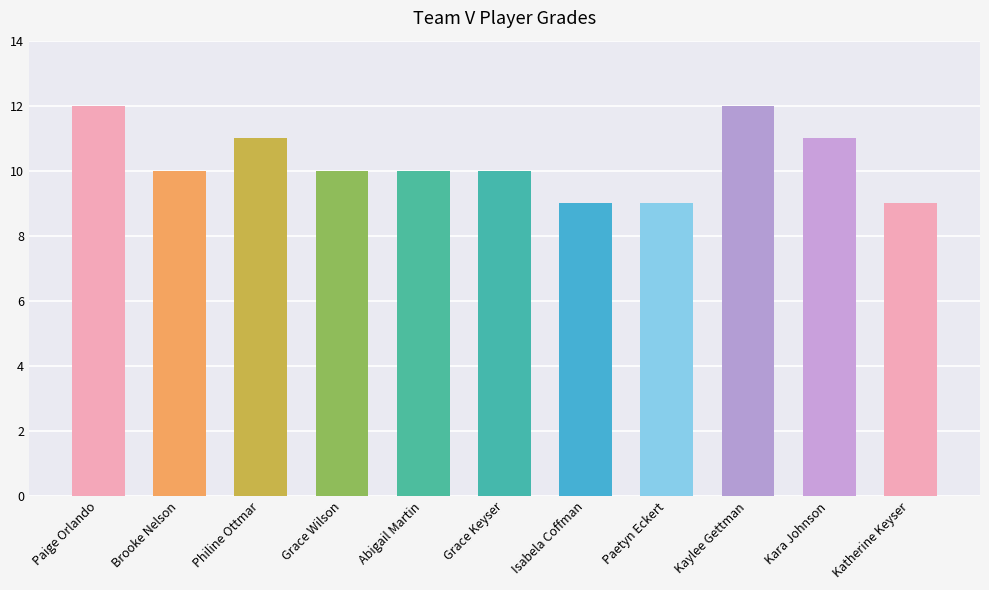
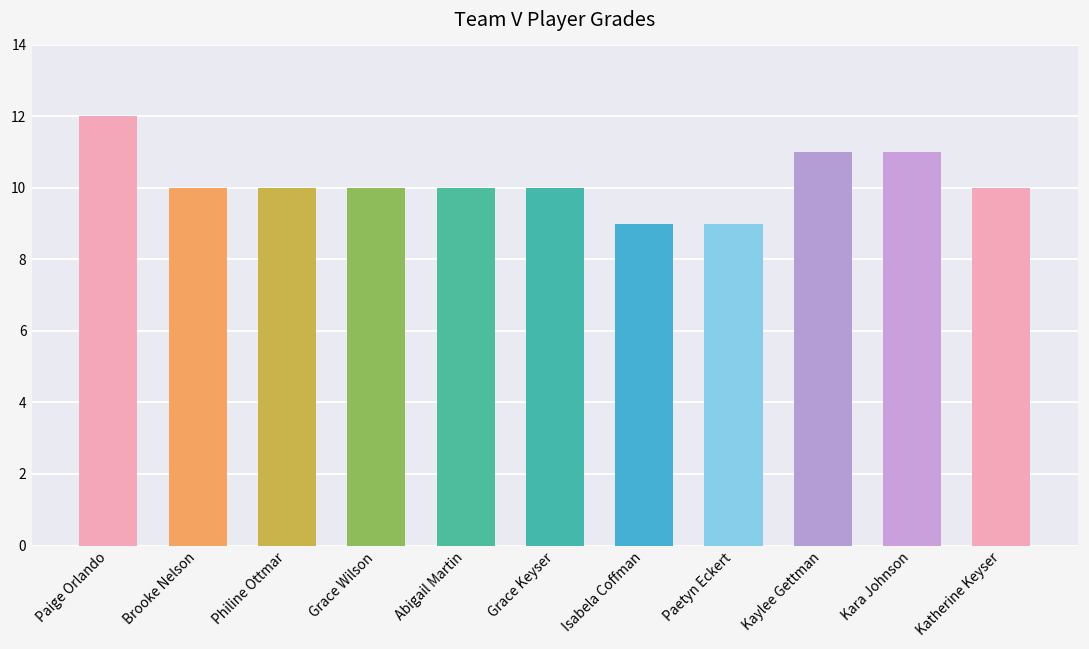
  {
    "Paige Orlando": 12,
    "Brooke Nelson": 10,
-   "Philine Ottmar": 11,
+   "Philine Ottmar": 10,
    "Grace Wilson": 10,
    "Abigail Martin": 10,
    "Grace Keyser": 10,
    "Isabela Coffman": 9,
    "Paetyn Eckert": 9,
-   "Kaylee Gettman": 12,
+   "Kaylee Gettman": 11,
    "Kara Johnson": 11,
-   "Katherine Keyser": 9
+   "Katherine Keyser": 10
  }
